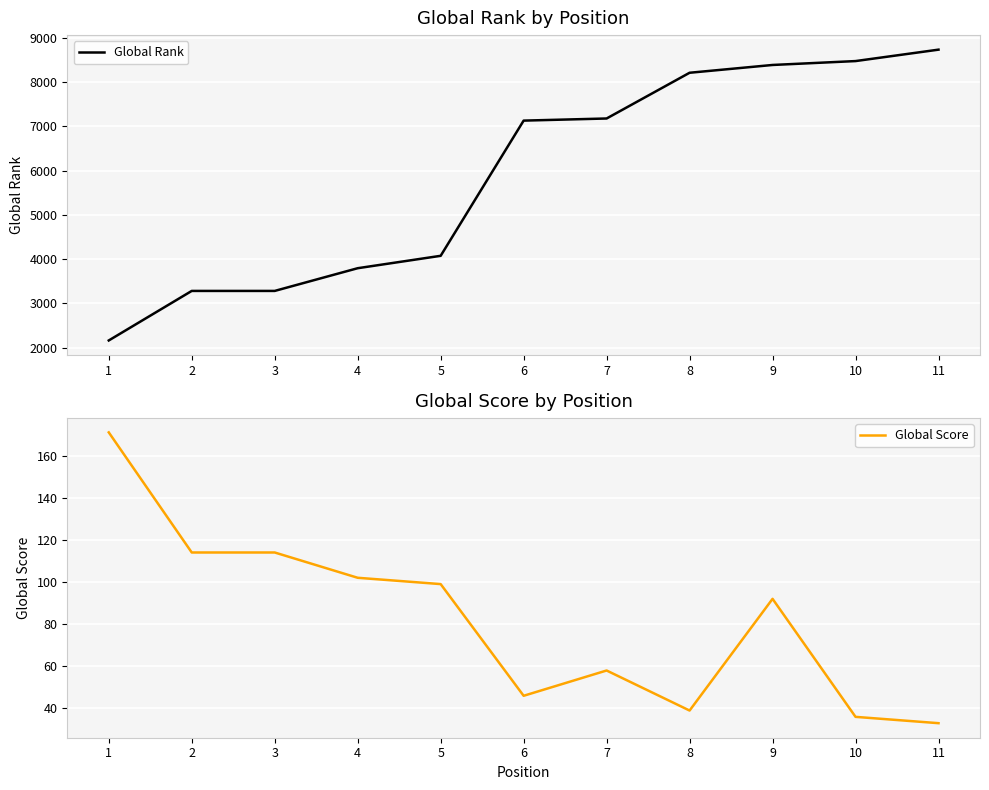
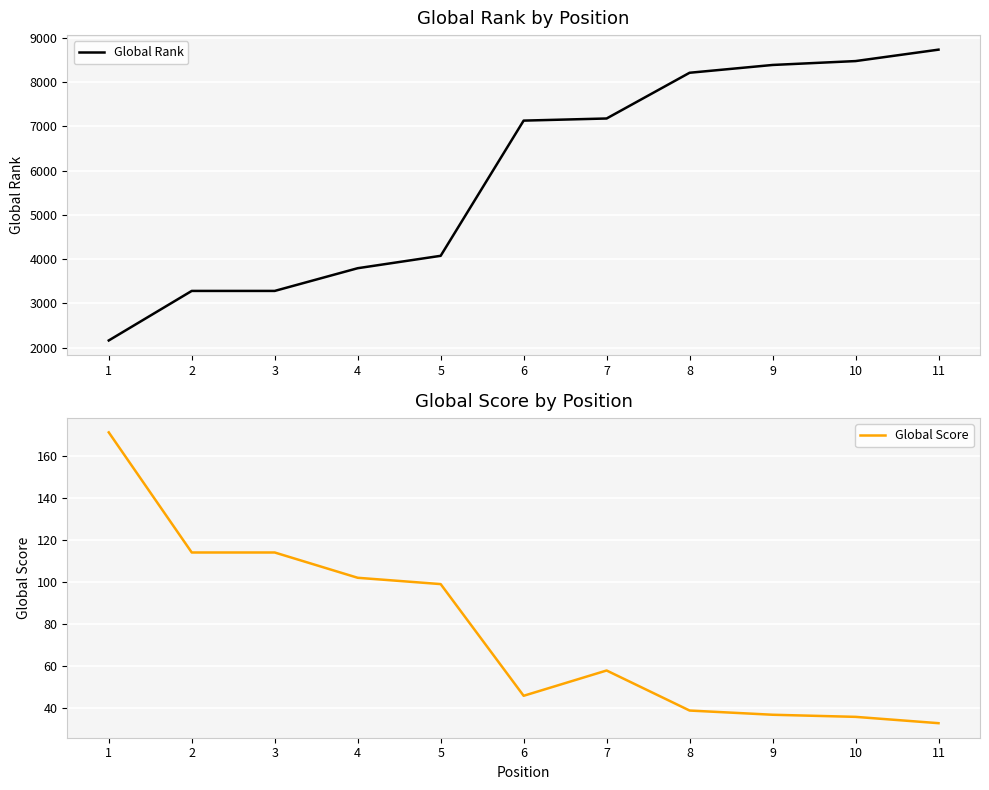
  {
    "Global Rank by Position": {
      "1": 2200,
      "2": 3300,
      "3": 3300,
      "4": 3800,
      "5": 4100,
      "6": 7100,
      "7": 7200,
      "8": 8200,
      "9": 8400,
      "10": 8500,
      "11": 8700
    },
    "Global Score by Position": {
      "1": 171,
      "2": 114,
      "3": 114,
      "4": 102,
      "5": 99,
      "6": 46,
      "7": 58,
      "8": 39,
-     "9": 92,
+     "9": 37,
      "10": 36,
      "11": 33
    }
  }
